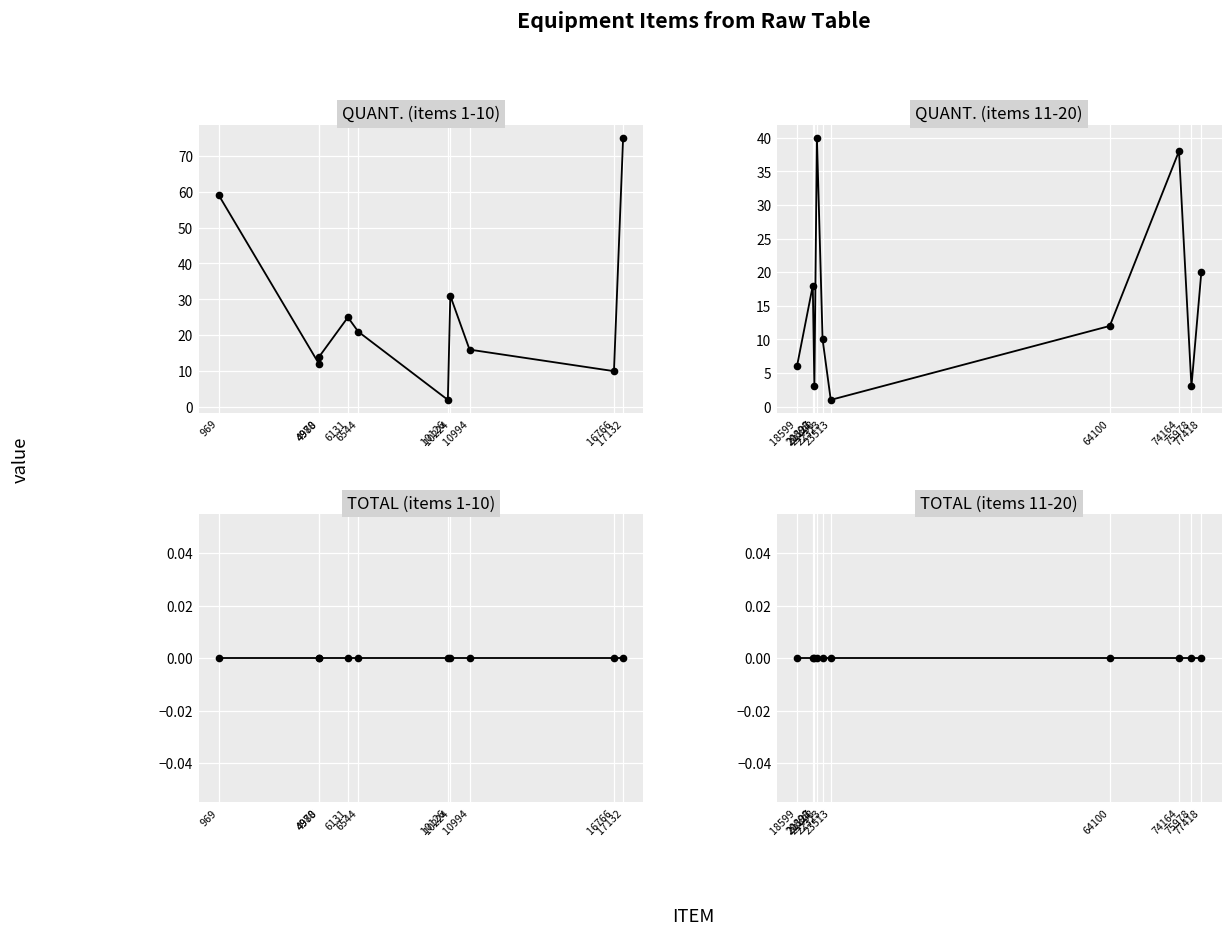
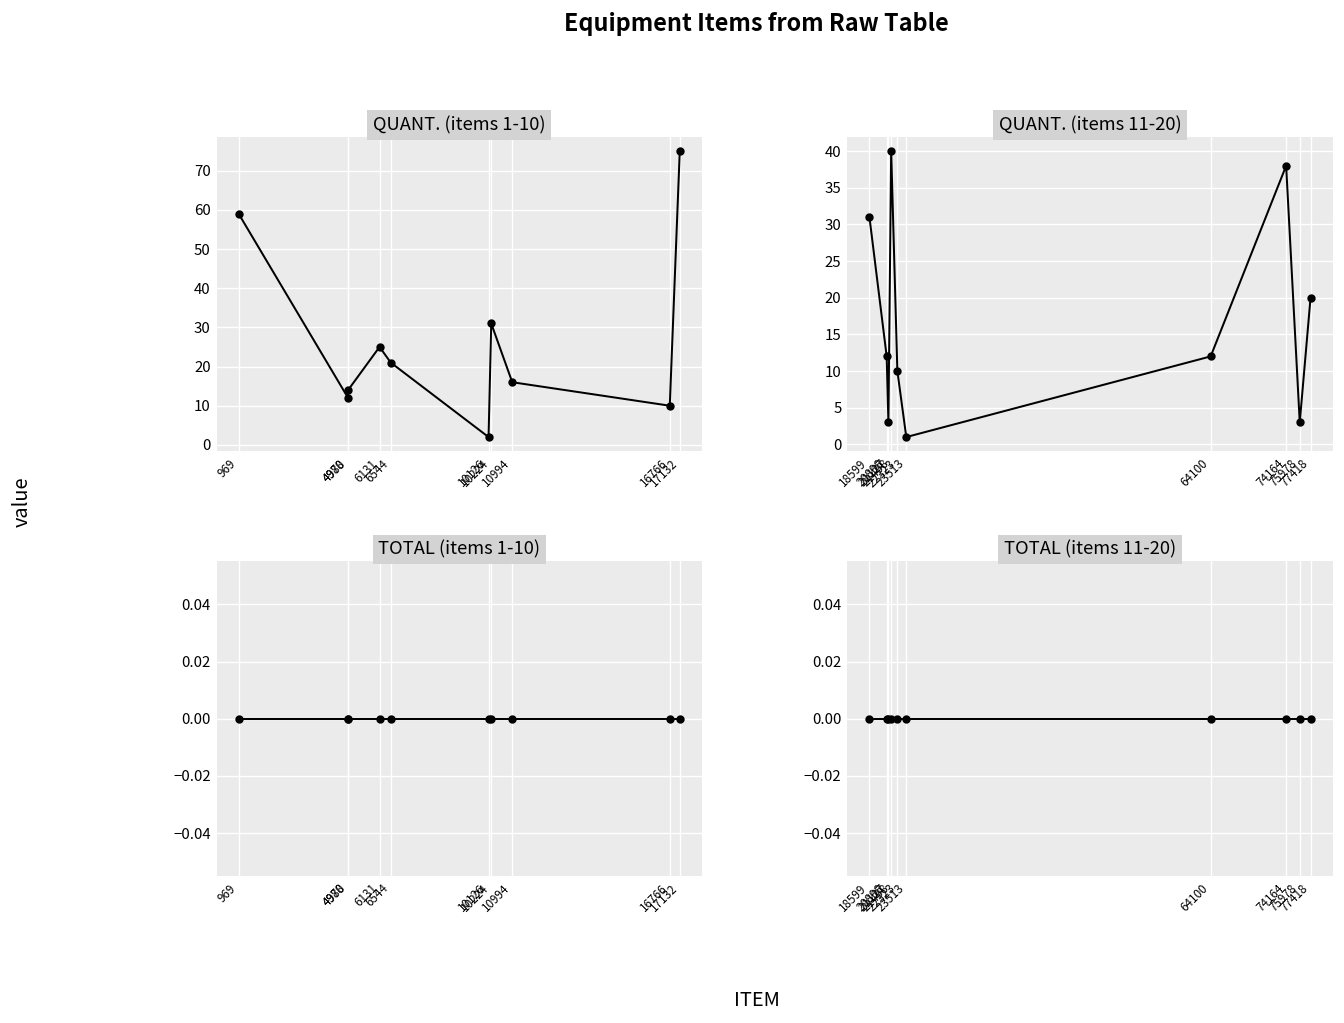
  {
    "QUANT. (items 1-10)": {
      "969": 59,
      "4978": 12,
      "4980": 14,
      "6131": 25,
      "6544": 21,
      "10126": 2,
      "10224": 31,
      "10994": 16,
      "16766": 10,
      "17132": 75
    },
    "QUANT. (items 11-20)": {
-     "18599": 6,
-     "20898": 18,
+     "18599": 31,
+     "20898": 12,
      "21127": 3,
      "21498": 40,
      "22323": 10,
      "23513": 1,
      "64100": 12,
      "74164": 38,
      "75978": 3,
      "77418": 20
    },
    "TOTAL (items 1-10)": {
      "969": 0.000,
      "4978": 0.000,
      "4980": 0.000,
      "6131": 0.000,
      "6544": 0.000,
      "10126": 0.000,
      "10224": 0.000,
      "10994": 0.000,
      "16766": 0.000,
      "17132": 0.000
    },
    "TOTAL (items 11-20)": {
      "18599": 0.000,
      "20898": 0.000,
      "21127": 0.000,
      "21498": 0.000,
      "22323": 0.000,
      "23513": 0.000,
      "64100": 0.000,
      "74164": 0.000,
      "75978": 0.000,
      "77418": 0.000
    }
  }
